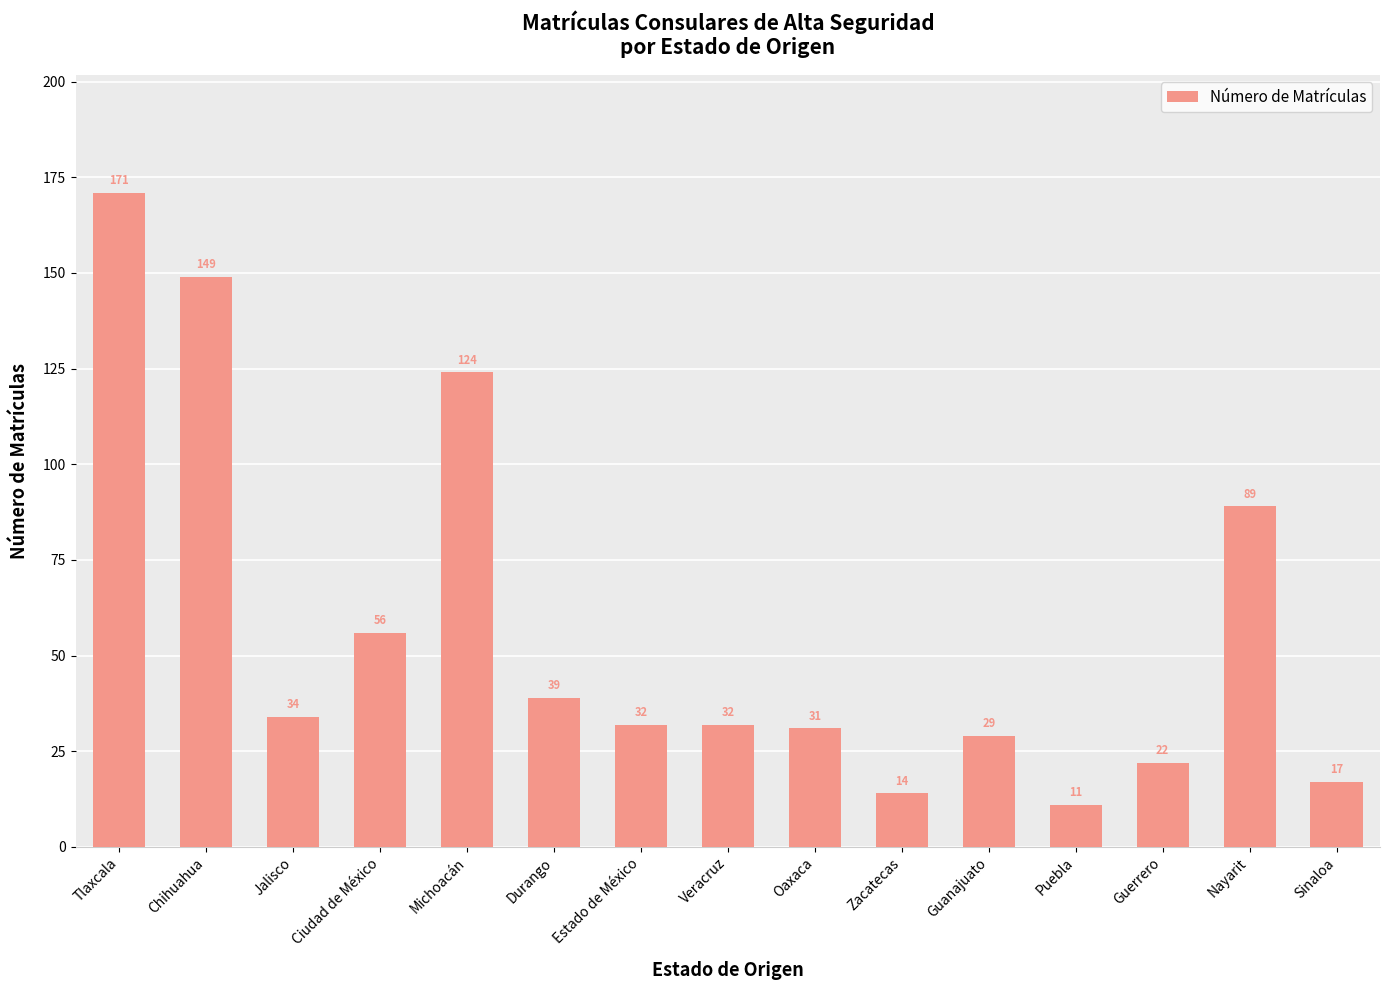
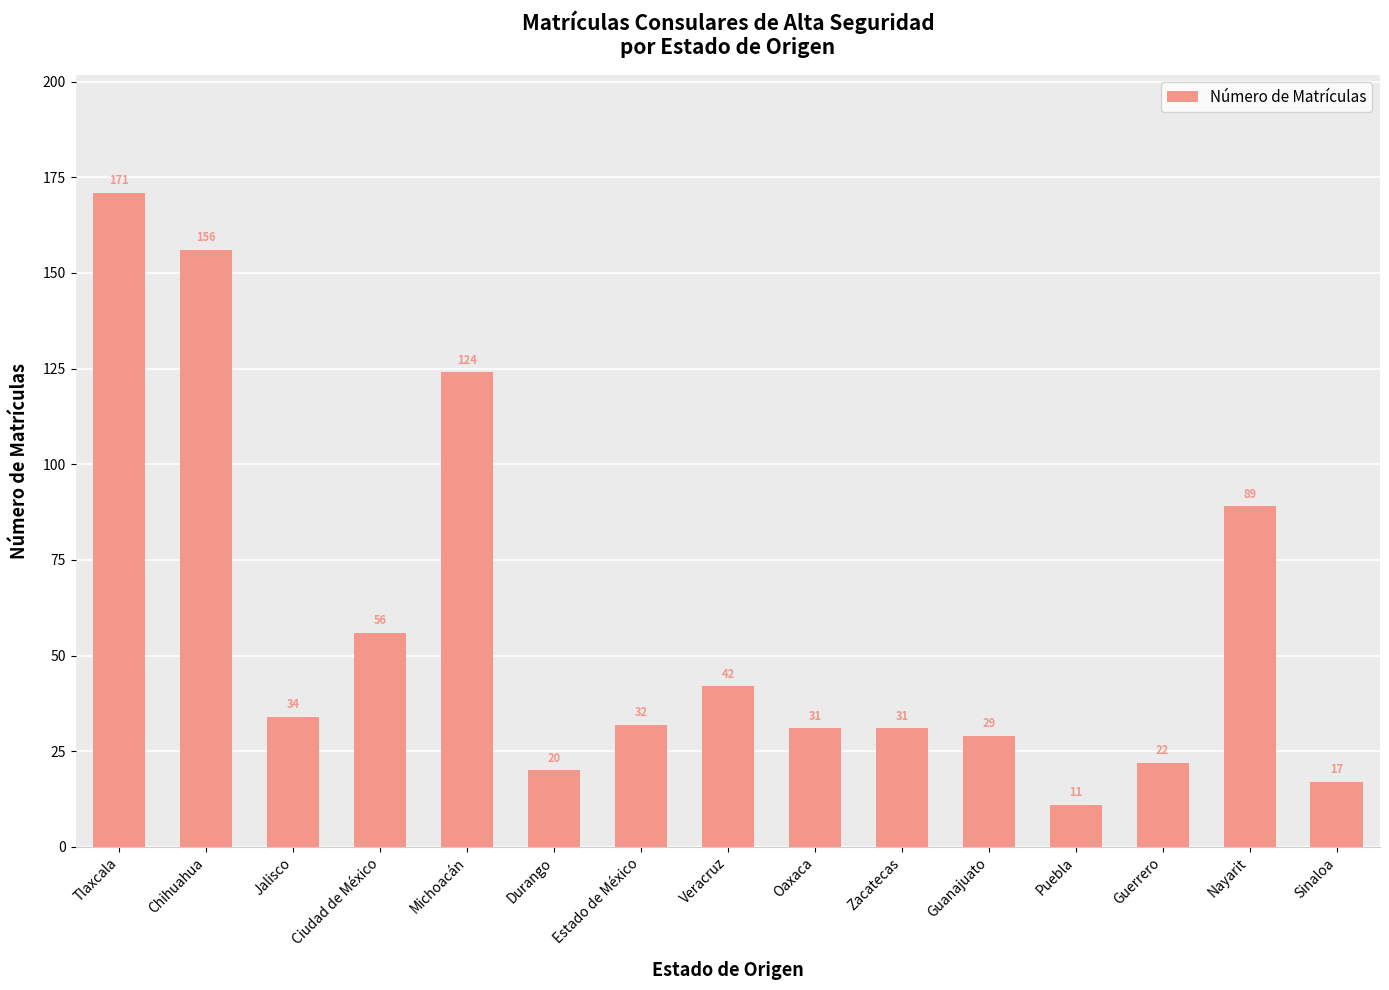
  {
    "Tlaxcala": 171,
-   "Chihuahua": 149,
+   "Chihuahua": 156,
    "Jalisco": 34,
    "Ciudad de México": 56,
    "Michoacán": 124,
-   "Durango": 39,
+   "Durango": 20,
    "Estado de México": 32,
-   "Veracruz": 32,
+   "Veracruz": 42,
    "Oaxaca": 31,
-   "Zacatecas": 14,
+   "Zacatecas": 31,
    "Guanajuato": 29,
    "Puebla": 11,
    "Guerrero": 22,
    "Nayarit": 89,
    "Sinaloa": 17
  }
